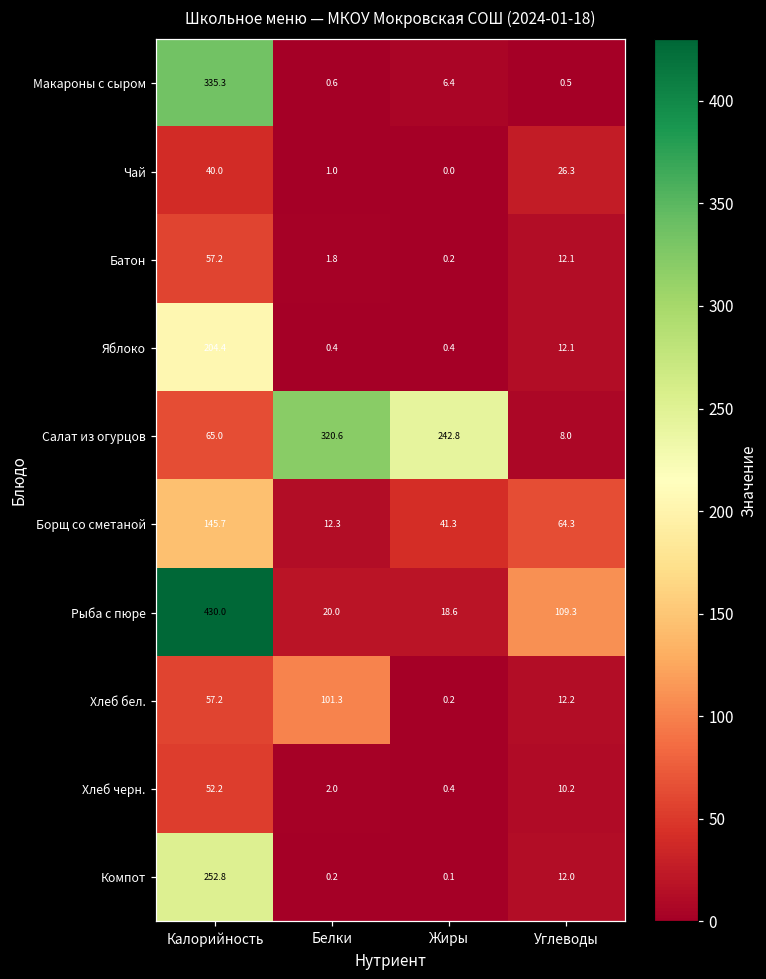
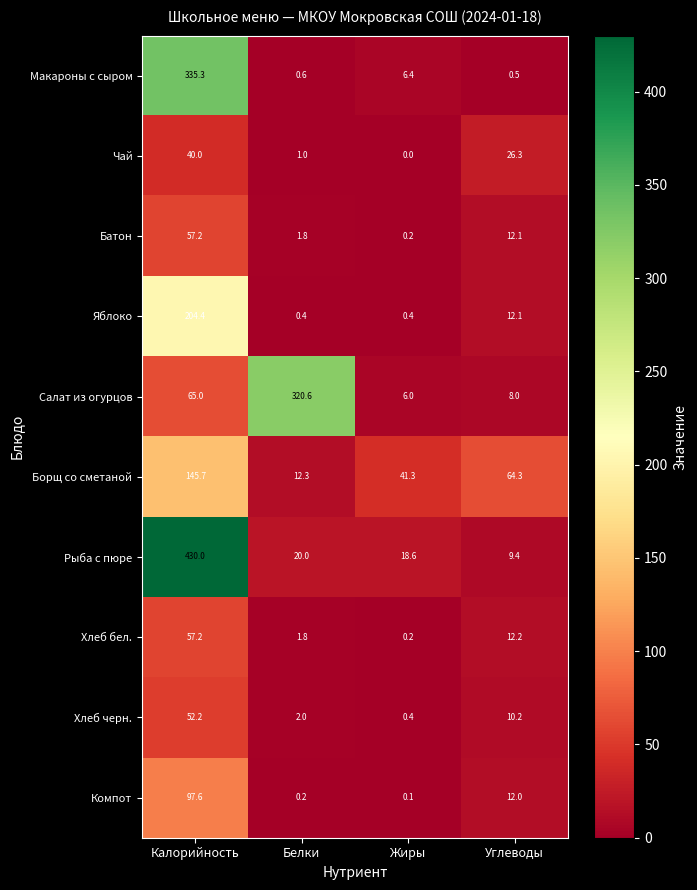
  {
    "Макароны с сыром": {
      "Калорийность": 335.3,
      "Белки": 0.6,
      "Жиры": 6.4,
      "Углеводы": 0.5
    },
    "Чай": {
      "Калорийность": 40.0,
      "Белки": 1.0,
      "Жиры": 0.0,
      "Углеводы": 26.3
    },
    "Батон": {
      "Калорийность": 57.2,
      "Белки": 1.8,
      "Жиры": 0.2,
      "Углеводы": 12.1
    },
    "Яблоко": {
      "Калорийность": 204.4,
      "Белки": 0.4,
      "Жиры": 0.4,
      "Углеводы": 12.1
    },
    "Салат из огурцов": {
      "Калорийность": 65.0,
      "Белки": 320.6,
-     "Жиры": 242.8,
+     "Жиры": 6.0,
      "Углеводы": 8.0
    },
    "Борщ со сметаной": {
      "Калорийность": 145.7,
      "Белки": 12.3,
      "Жиры": 41.3,
      "Углеводы": 64.3
    },
    "Рыба с пюре": {
      "Калорийность": 430.0,
      "Белки": 20.0,
      "Жиры": 18.6,
-     "Углеводы": 109.3
+     "Углеводы": 9.4
    },
    "Хлеб бел.": {
      "Калорийность": 57.2,
-     "Белки": 101.3,
+     "Белки": 1.8,
      "Жиры": 0.2,
      "Углеводы": 12.2
    },
    "Хлеб черн.": {
      "Калорийность": 52.2,
      "Белки": 2.0,
      "Жиры": 0.4,
      "Углеводы": 10.2
    },
    "Компот": {
-     "Калорийность": 252.8,
+     "Калорийность": 97.6,
      "Белки": 0.2,
      "Жиры": 0.1,
      "Углеводы": 12.0
    }
  }
